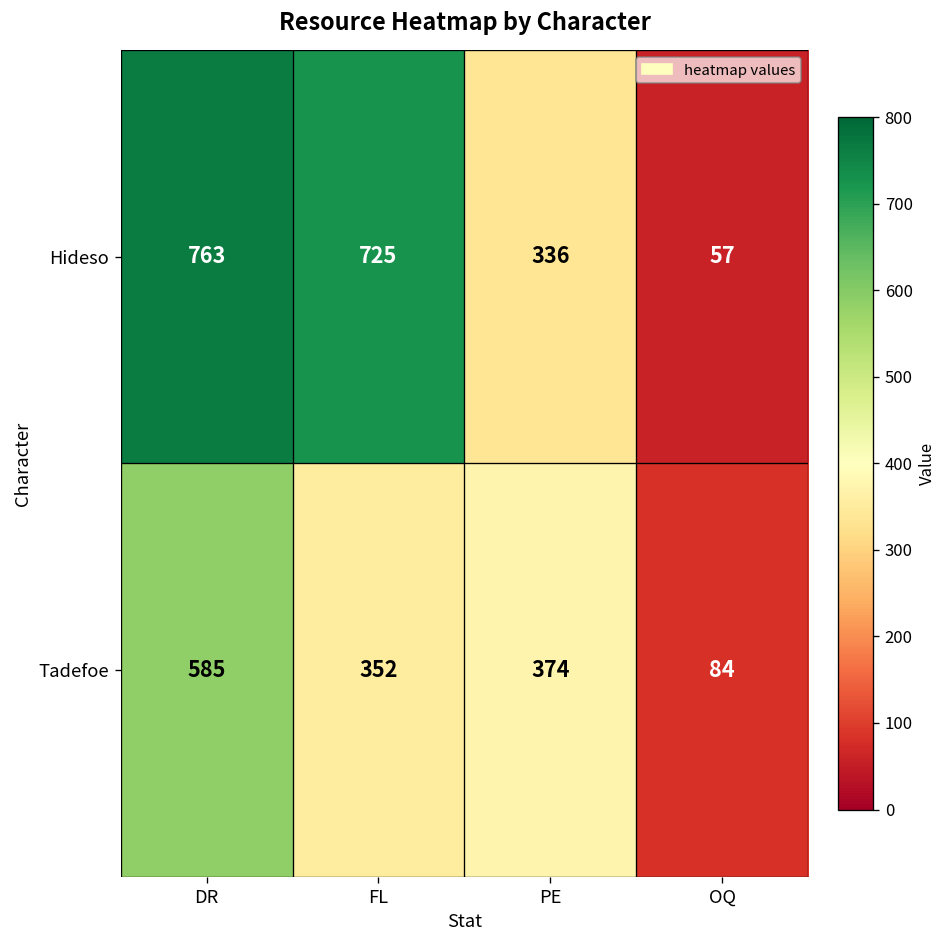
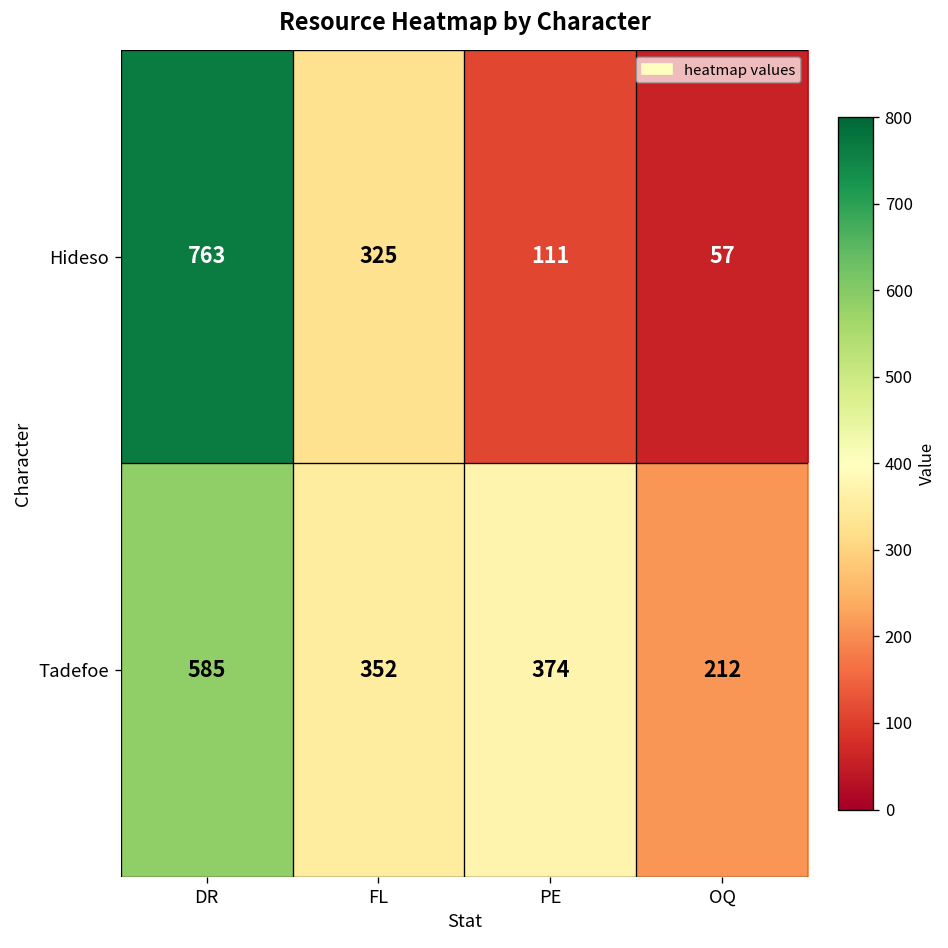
  {
    "Hideso": {
      "DR": 763,
-     "FL": 725,
-     "PE": 336,
+     "FL": 325,
+     "PE": 111,
      "OQ": 57
    },
    "Tadefoe": {
      "DR": 585,
      "FL": 352,
      "PE": 374,
-     "OQ": 84
+     "OQ": 212
    }
  }
